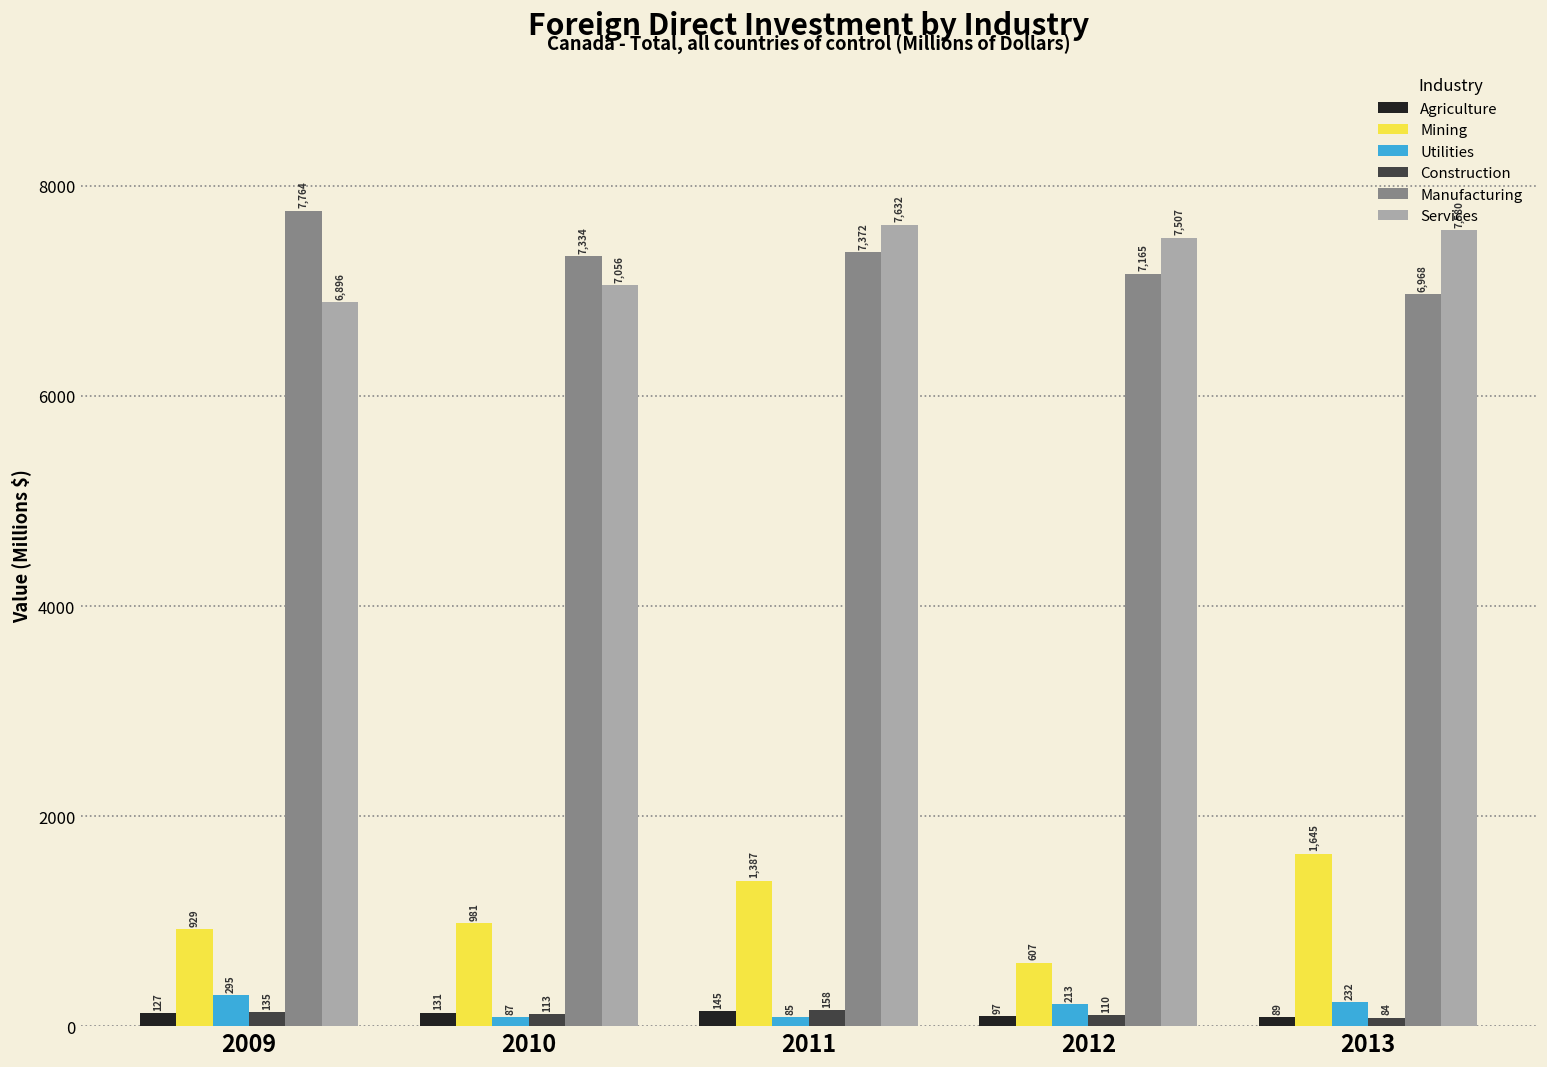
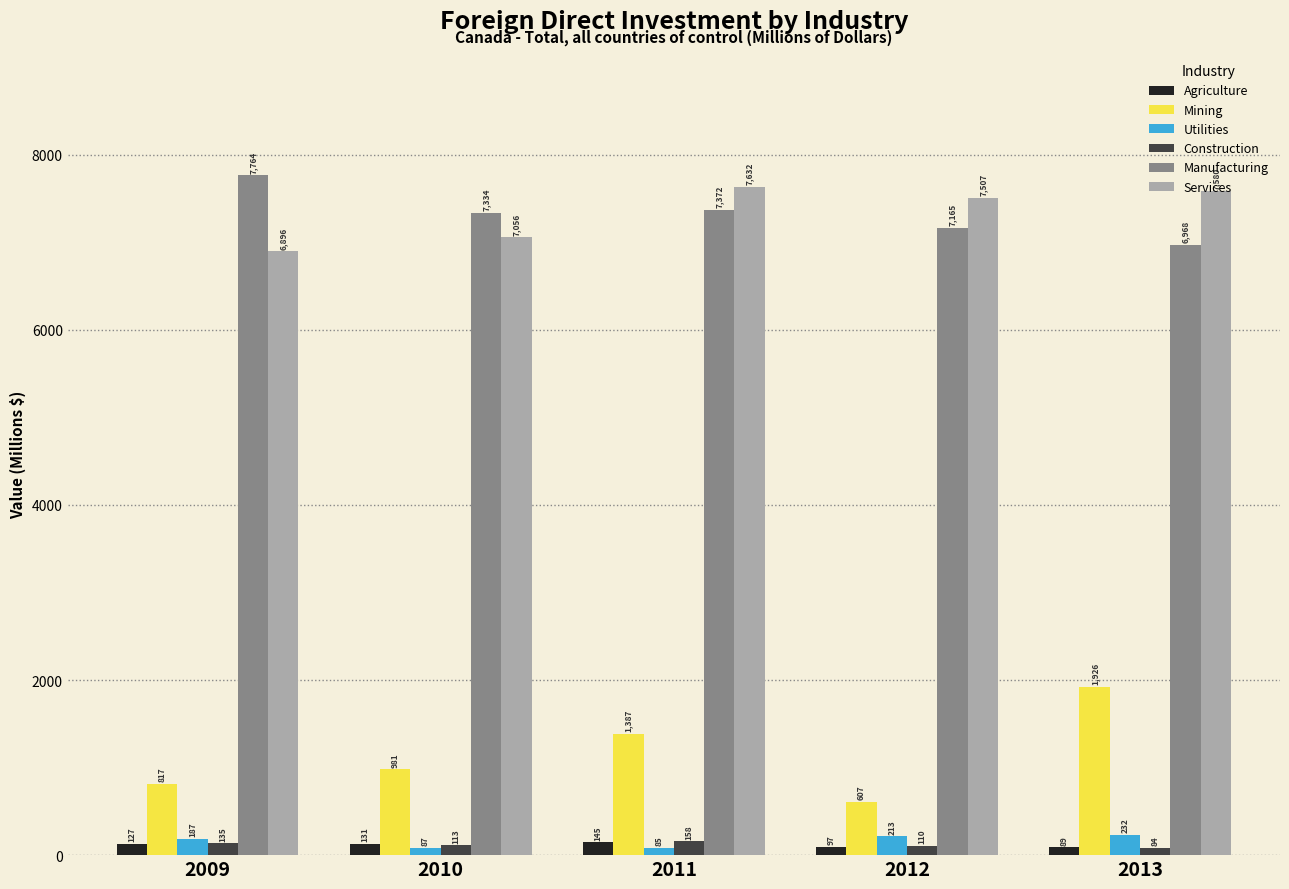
  {
    "Mining": {
-     "2009": "929",
+     "2009": "817",
      "2010": "981",
      "2011": "1,387",
      "2012": "607",
-     "2013": "1,645"
+     "2013": "1,926"
    },
    "Utilities": {
-     "2009": "295",
+     "2009": "187",
      "2010": "87",
      "2011": "85",
      "2012": "213",
      "2013": "232"
    }
  }
